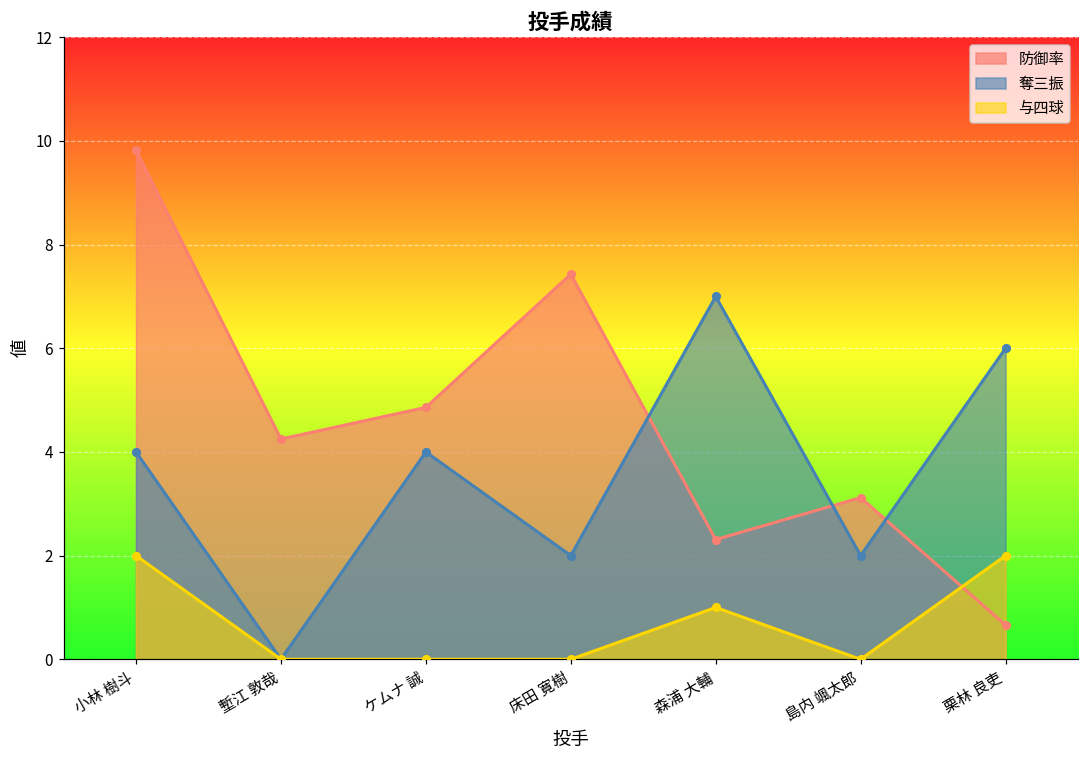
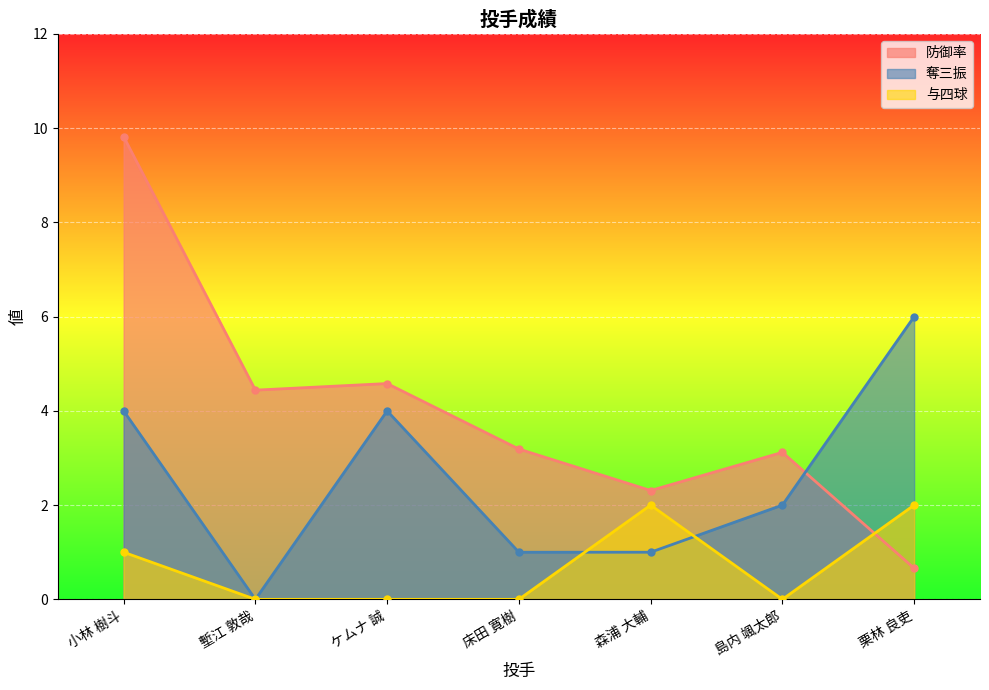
  {
    "防御率": {
      "小林 樹斗": 9.8,
-     "塹江 敦哉": 4.3,
-     "ケムナ 誠": 4.9,
-     "床田 寛樹": 7.4,
+     "塹江 敦哉": 4.4,
+     "ケムナ 誠": 4.6,
+     "床田 寛樹": 3.2,
      "森浦 大輔": 2.3,
      "島内 颯太郎": 3.1,
      "栗林 良吏": 0.7
    },
    "奪三振": {
      "小林 樹斗": 4,
      "ケムナ 誠": 4,
-     "床田 寛樹": 2,
-     "森浦 大輔": 7,
+     "床田 寛樹": 1,
+     "森浦 大輔": 1,
      "島内 颯太郎": 2,
      "栗林 良吏": 6
    },
    "与四球": {
-     "小林 樹斗": 2,
+     "小林 樹斗": 1,
      "ケムナ 誠": 0,
      "床田 寛樹": 0,
-     "森浦 大輔": 1,
+     "森浦 大輔": 2,
      "島内 颯太郎": 0,
      "栗林 良吏": 2
    }
  }
